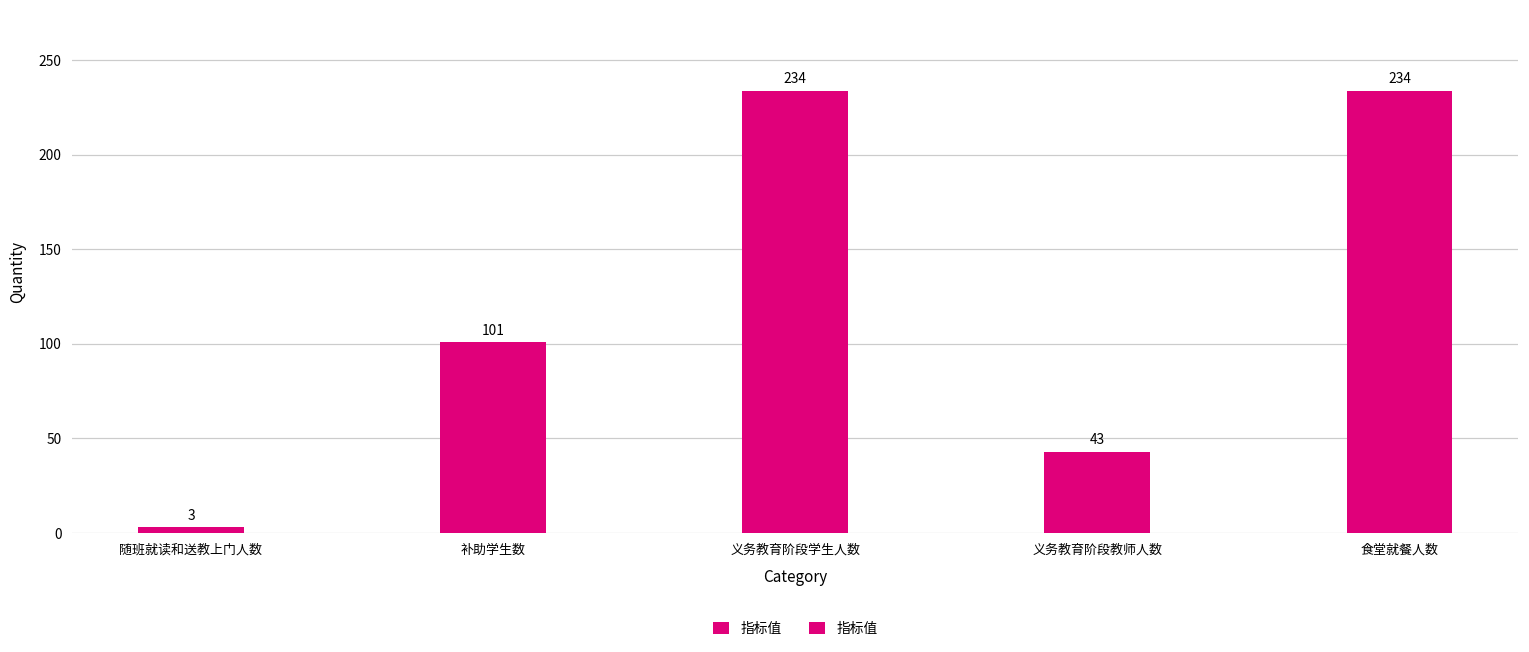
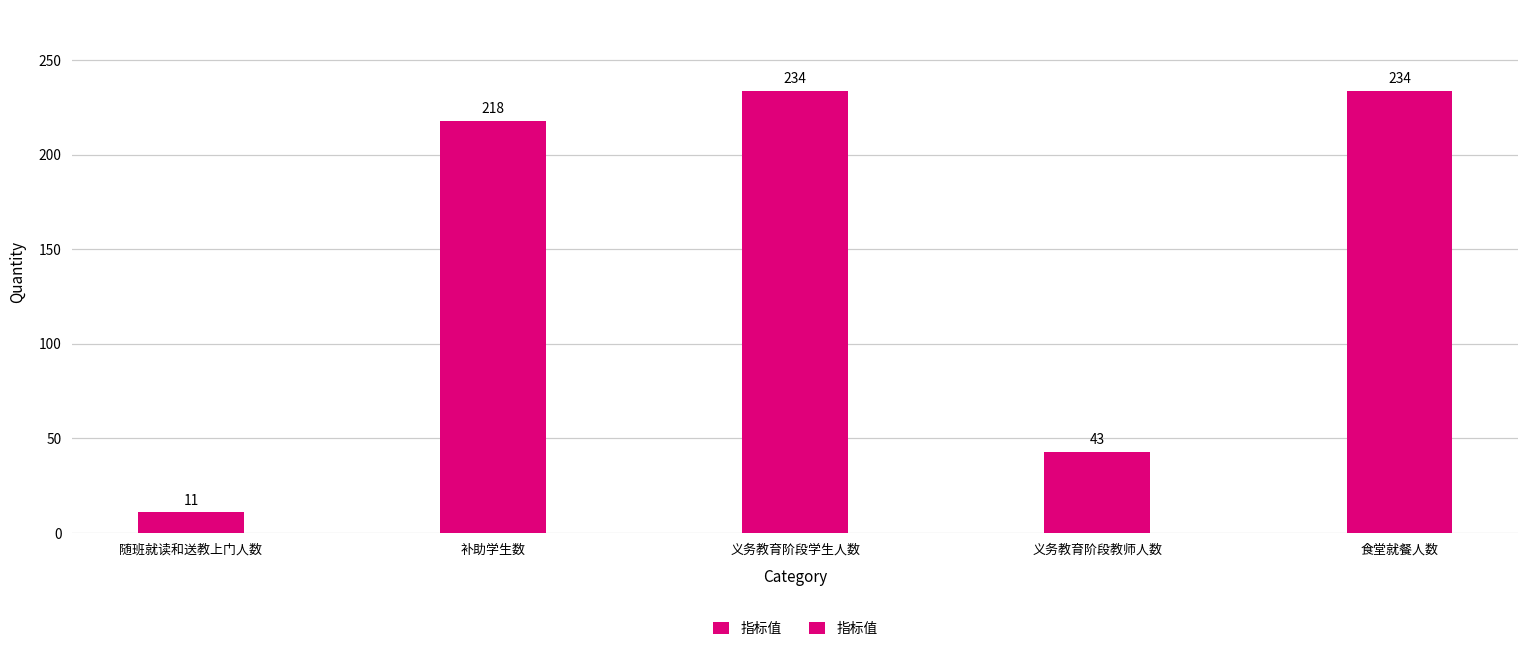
  {
-   "随班就读和送教上门人数": 3,
-   "补助学生数": 101,
+   "随班就读和送教上门人数": 11,
+   "补助学生数": 218,
    "义务教育阶段学生人数": 234,
    "义务教育阶段教师人数": 43,
    "食堂就餐人数": 234
  }
